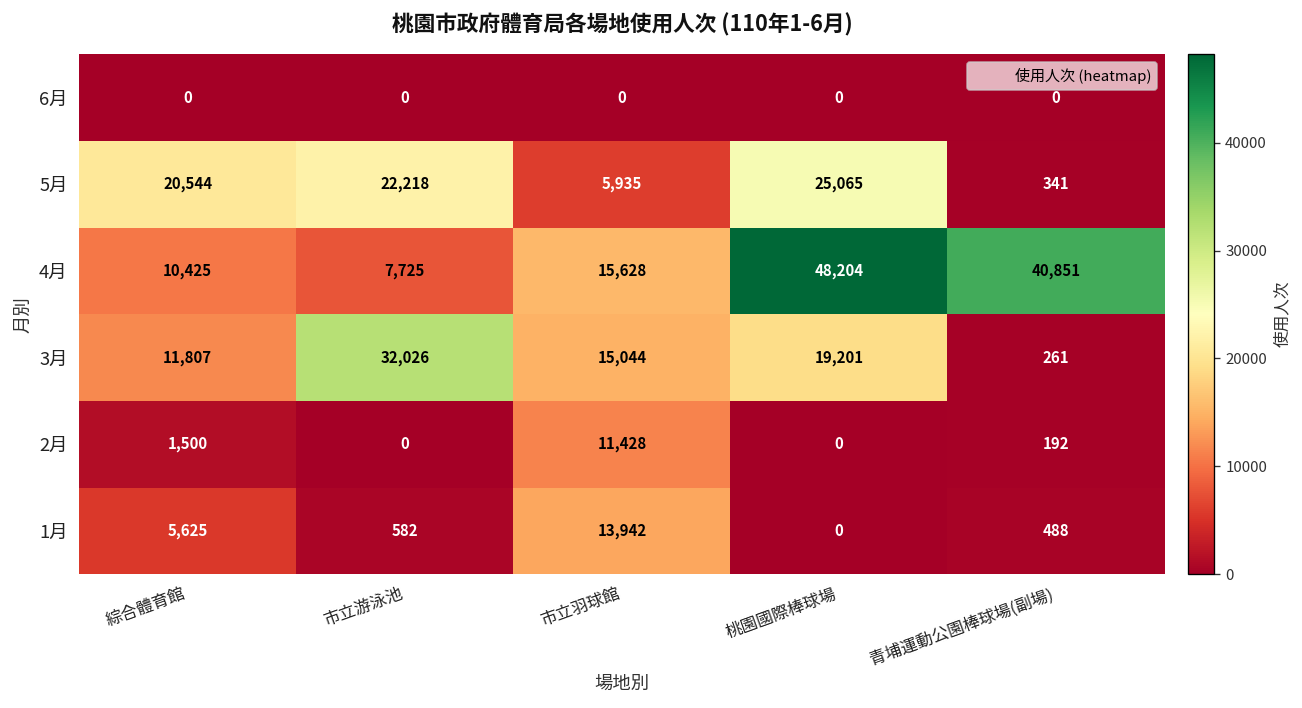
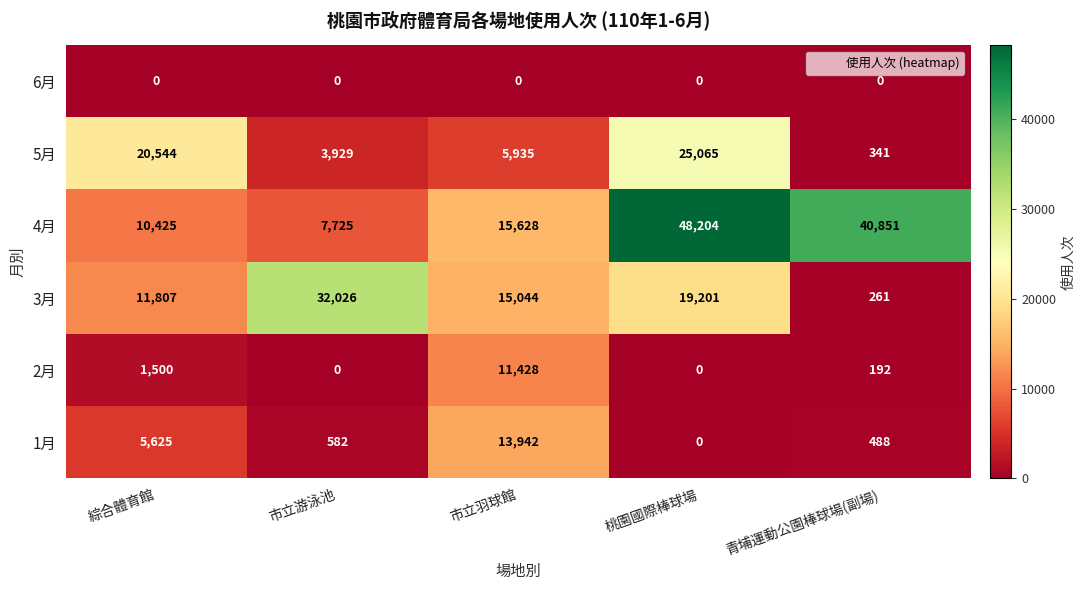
  {
    "6月": {
      "綜合體育館": "0",
      "市立游泳池": "0",
      "市立羽球館": "0",
      "桃園國際棒球場": "0",
      "青埔運動公園棒球場(副場)": "0"
    },
    "5月": {
      "綜合體育館": "20,544",
-     "市立游泳池": "22,218",
+     "市立游泳池": "3,929",
      "市立羽球館": "5,935",
      "桃園國際棒球場": "25,065",
      "青埔運動公園棒球場(副場)": "341"
    },
    "4月": {
      "綜合體育館": "10,425",
      "市立游泳池": "7,725",
      "市立羽球館": "15,628",
      "桃園國際棒球場": "48,204",
      "青埔運動公園棒球場(副場)": "40,851"
    },
    "3月": {
      "綜合體育館": "11,807",
      "市立游泳池": "32,026",
      "市立羽球館": "15,044",
      "桃園國際棒球場": "19,201",
      "青埔運動公園棒球場(副場)": "261"
    },
    "2月": {
      "綜合體育館": "1,500",
      "市立游泳池": "0",
      "市立羽球館": "11,428",
      "桃園國際棒球場": "0",
      "青埔運動公園棒球場(副場)": "192"
    },
    "1月": {
      "綜合體育館": "5,625",
      "市立游泳池": "582",
      "市立羽球館": "13,942",
      "桃園國際棒球場": "0",
      "青埔運動公園棒球場(副場)": "488"
    }
  }
